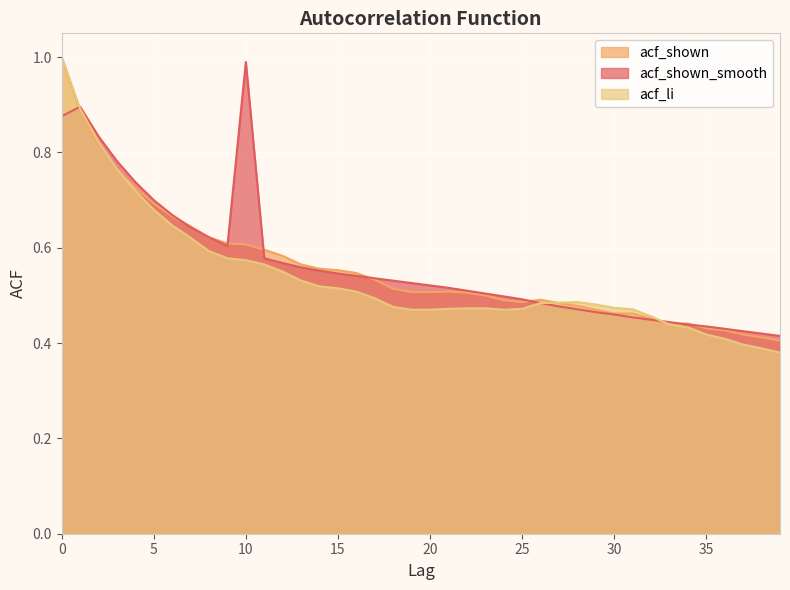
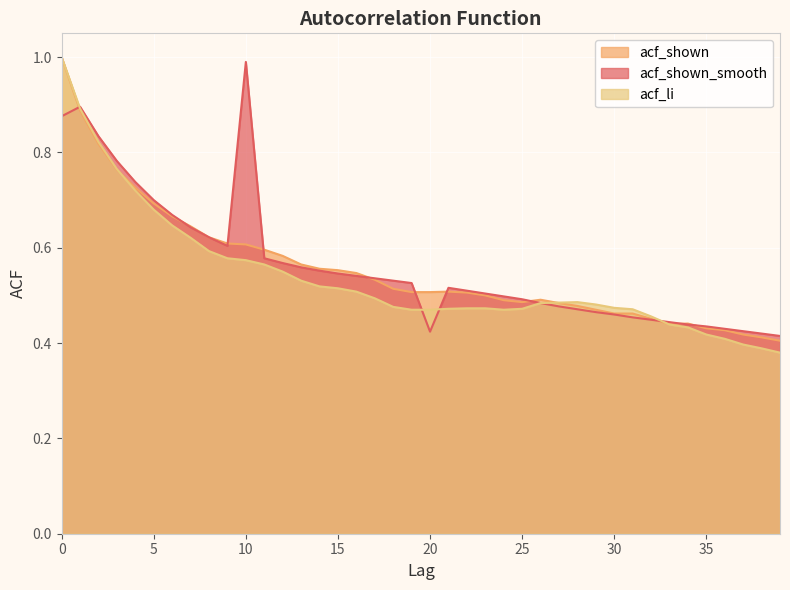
  {
    "acf_shown_smooth": {
      "0": 0.88,
      "5": 0.70,
      "10": 0.99,
      "15": 0.55,
-     "20": 0.52,
+     "20": 0.42,
      "25": 0.49
    }
  }
